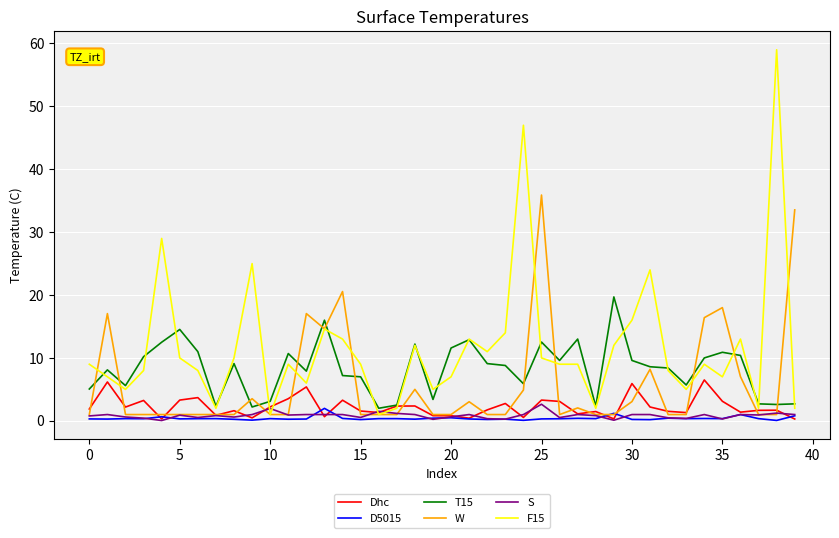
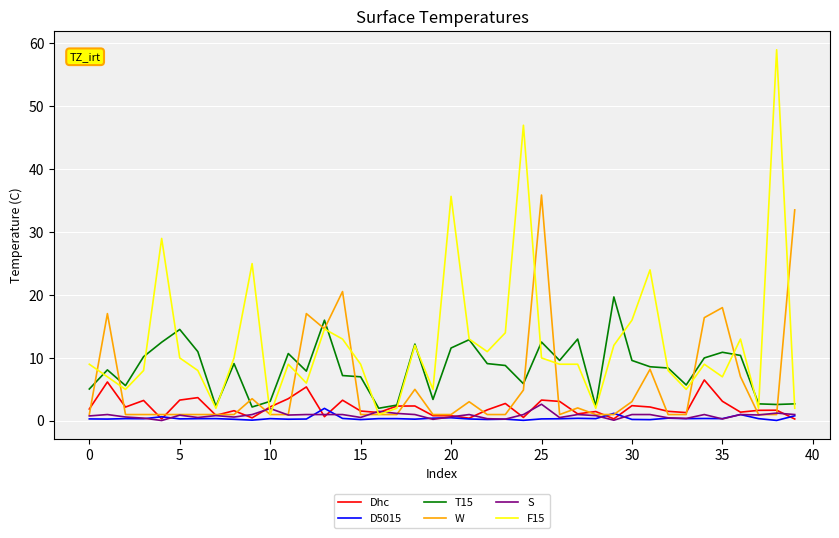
  {
    "Dhc": {
      "0": 2,
      "5": 3,
      "15": 2,
      "25": 3,
-     "30": 6,
+     "30": 2,
      "35": 3
    },
    "D5015": {
      "0": 0,
      "5": 0,
      "10": 0,
      "25": 0,
      "30": 0
    },
    "T15": {
      "0": 5,
      "5": 15,
      "10": 3,
      "15": 7,
      "20": 12,
      "25": 13,
      "30": 10,
      "35": 11
    },
    "W": {
      "15": 1,
      "25": 36,
      "30": 3,
      "35": 18
    },
    "S": {
      "25": 3,
      "30": 1
    },
    "F15": {
      "0": 9,
      "5": 10,
      "15": 9,
-     "20": 7,
+     "20": 36,
      "25": 10,
      "30": 16,
      "35": 7
    }
  }
